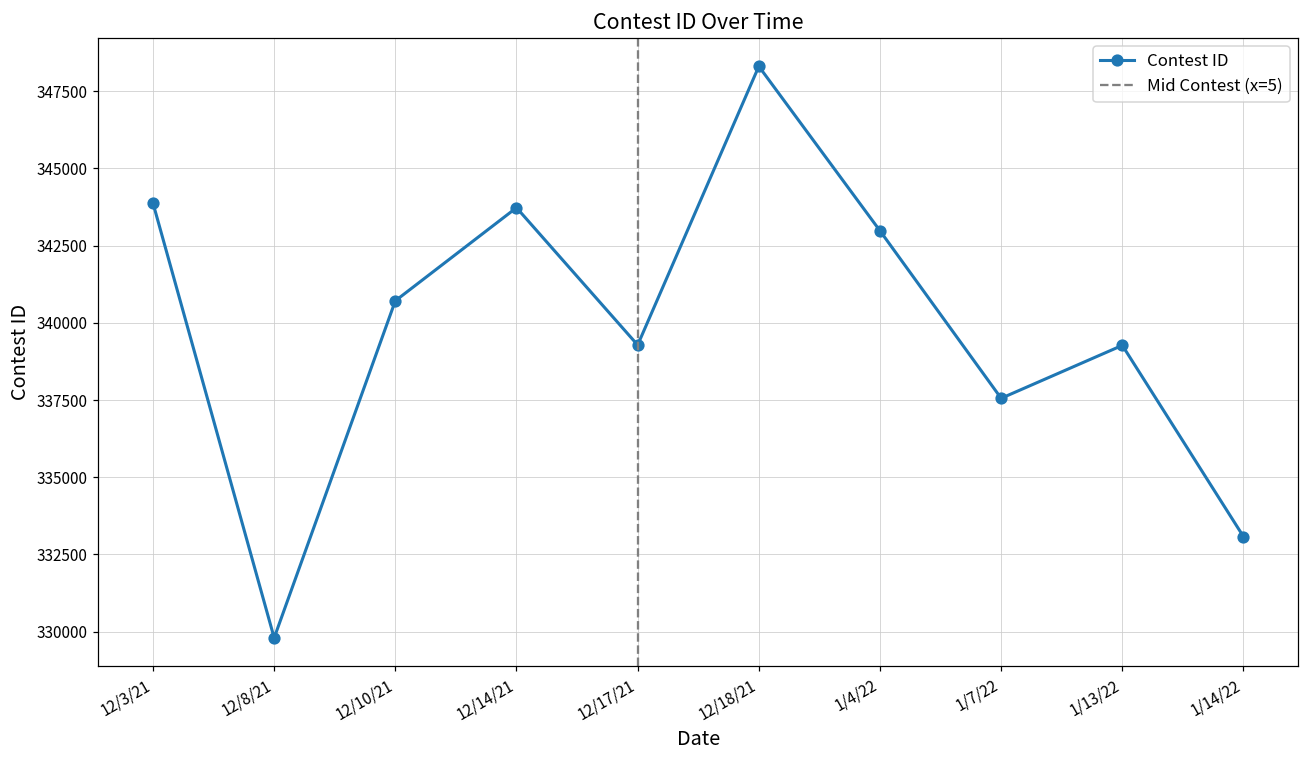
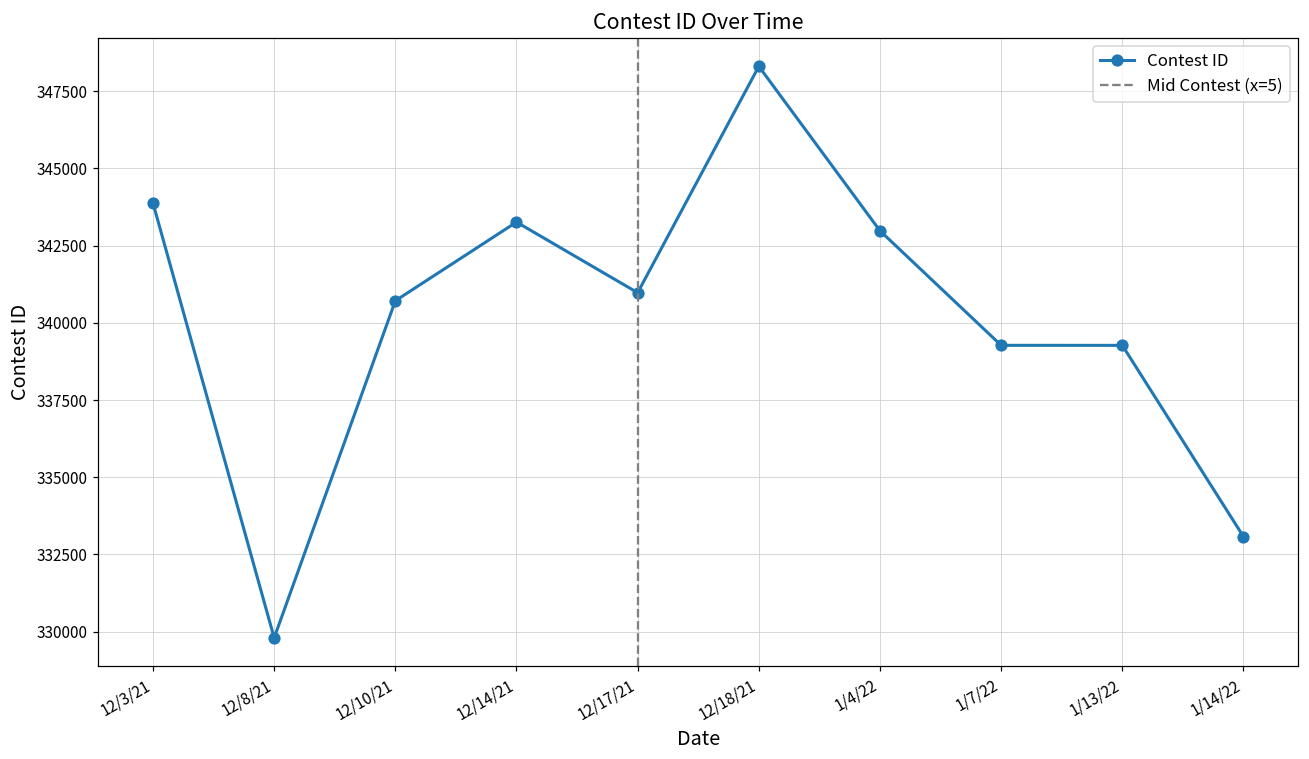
  {
    "12/3/21": 343900,
    "12/8/21": 329800,
    "12/10/21": 340700,
-   "12/14/21": 343700,
-   "12/17/21": 339300,
+   "12/14/21": 343300,
+   "12/17/21": 341000,
    "12/18/21": 348300,
    "1/4/22": 343000,
-   "1/7/22": 337600,
+   "1/7/22": 339300,
    "1/13/22": 339300,
    "1/14/22": 333100
  }
